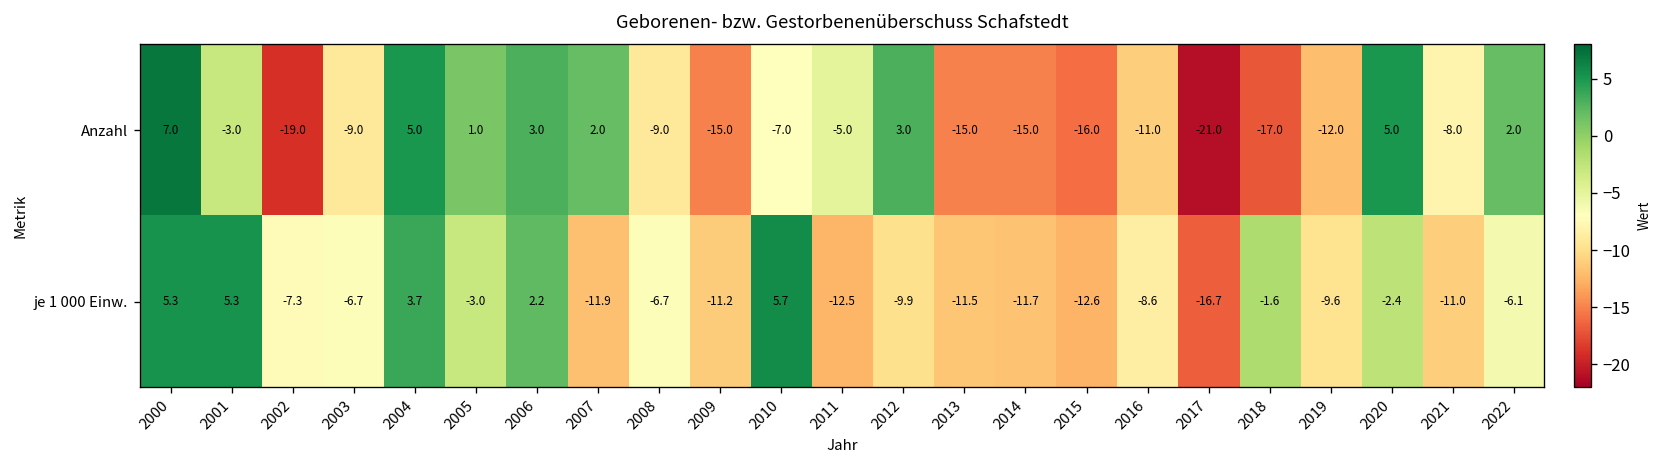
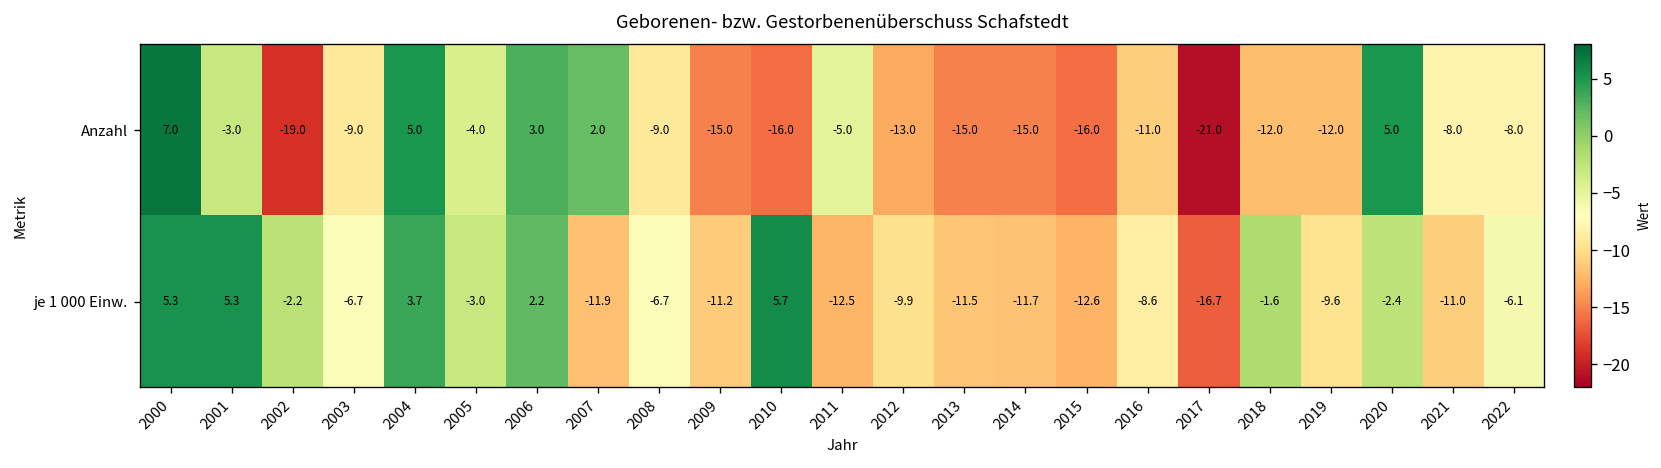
  {
    "Anzahl": {
      "2000": 7.0,
      "2001": -3.0,
      "2002": -19.0,
      "2003": -9.0,
      "2004": 5.0,
-     "2005": 1.0,
+     "2005": -4.0,
      "2006": 3.0,
      "2007": 2.0,
      "2008": -9.0,
      "2009": -15.0,
-     "2010": -7.0,
+     "2010": -16.0,
      "2011": -5.0,
-     "2012": 3.0,
+     "2012": -13.0,
      "2013": -15.0,
      "2014": -15.0,
      "2015": -16.0,
      "2016": -11.0,
      "2017": -21.0,
-     "2018": -17.0,
+     "2018": -12.0,
      "2019": -12.0,
      "2020": 5.0,
      "2021": -8.0,
-     "2022": 2.0
+     "2022": -8.0
    },
    "je 1 000 Einw.": {
      "2000": 5.3,
      "2001": 5.3,
-     "2002": -7.3,
+     "2002": -2.2,
      "2003": -6.7,
      "2004": 3.7,
      "2005": -3.0,
      "2006": 2.2,
      "2007": -11.9,
      "2008": -6.7,
      "2009": -11.2,
      "2010": 5.7,
      "2011": -12.5,
      "2012": -9.9,
      "2013": -11.5,
      "2014": -11.7,
      "2015": -12.6,
      "2016": -8.6,
      "2017": -16.7,
      "2018": -1.6,
      "2019": -9.6,
      "2020": -2.4,
      "2021": -11.0,
      "2022": -6.1
    }
  }
